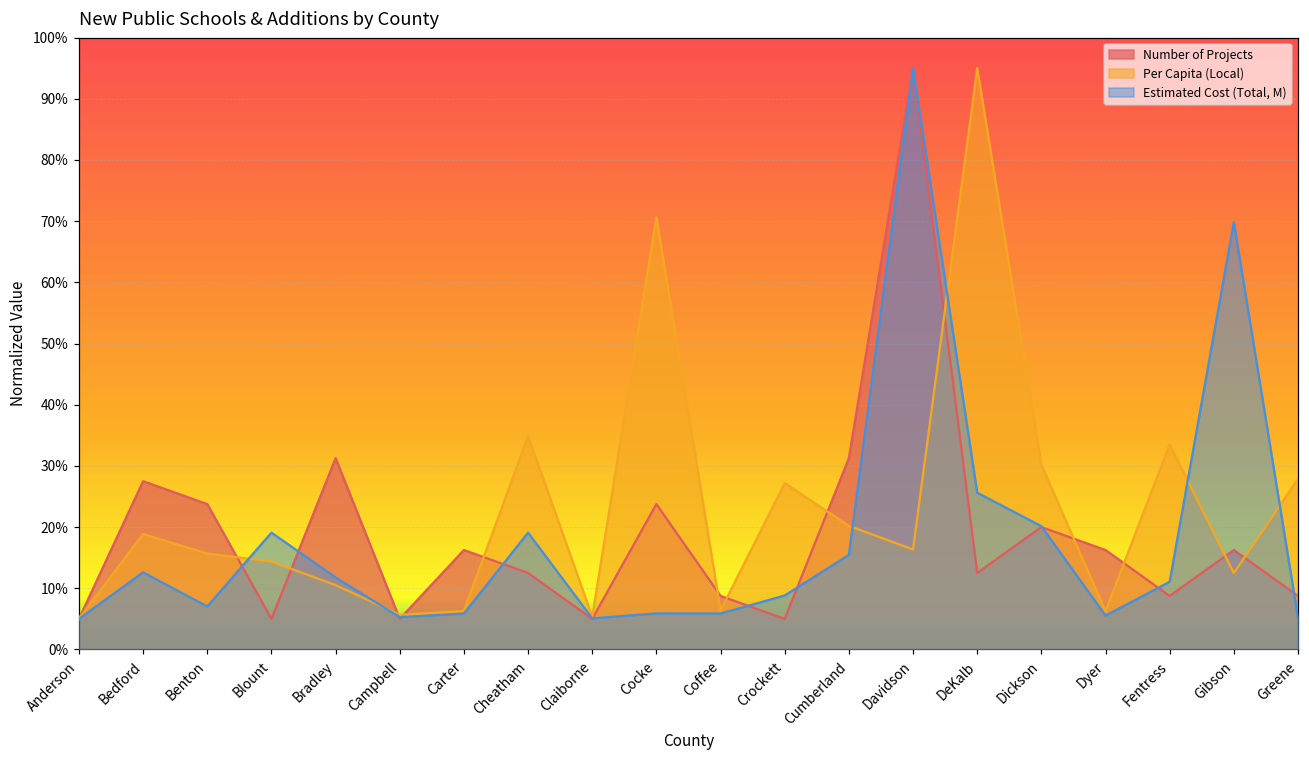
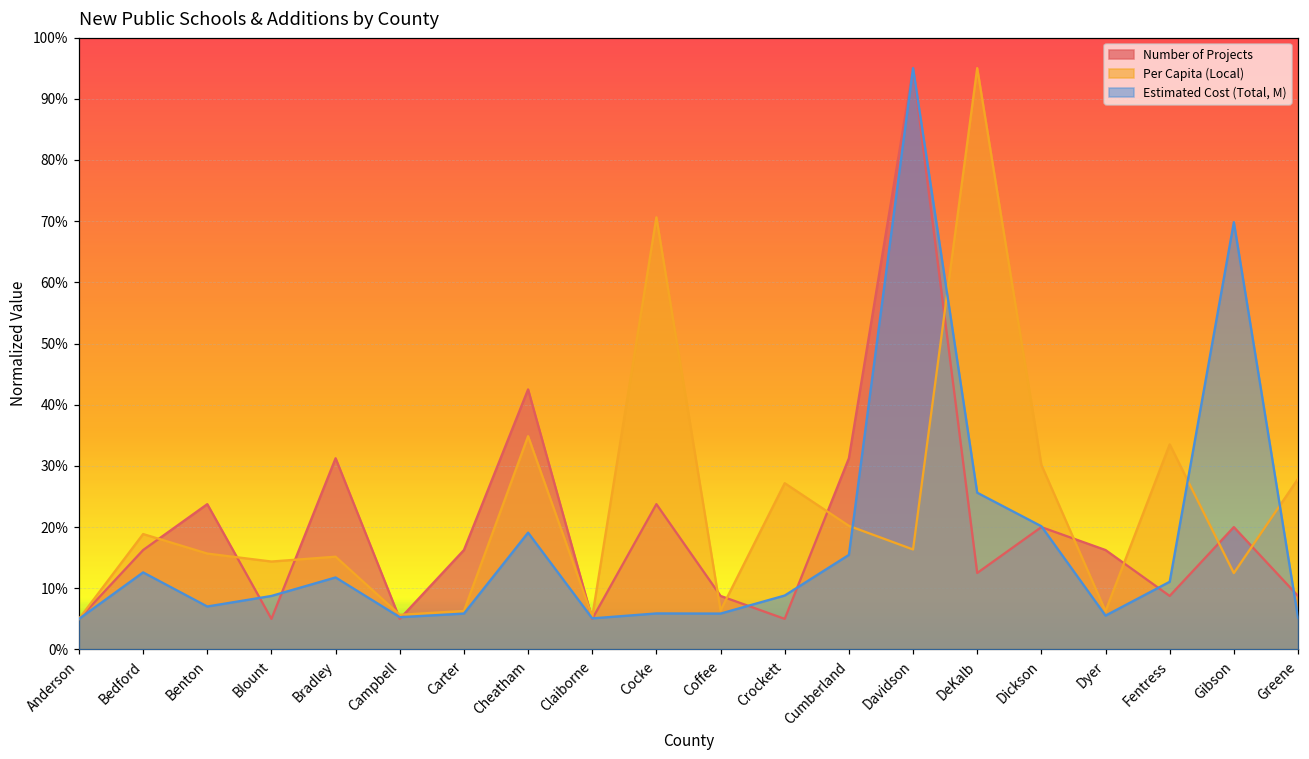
  {
    "Number of Projects": {
-     "Bedford": "28%",
+     "Bedford": "16%",
      "Benton": "24%",
      "Blount": "5%",
      "Bradley": "31%",
      "Carter": "16%",
-     "Cheatham": "13%",
+     "Cheatham": "43%",
      "Cocke": "24%",
      "Coffee": "9%",
      "Crockett": "5%",
      "Cumberland": "31%",
      "DeKalb": "13%",
      "Dyer": "16%",
      "Fentress": "9%",
-     "Gibson": "16%",
+     "Gibson": "20%",
      "Greene": "9%"
    },
    "Per Capita (Local)": {
      "Bedford": "19%",
      "Benton": "16%",
      "Blount": "14%",
-     "Bradley": "11%",
+     "Bradley": "15%",
      "Cheatham": "35%",
      "Cocke": "71%",
      "Coffee": "6%",
      "Crockett": "27%",
      "Cumberland": "20%",
      "Davidson": "16%",
      "DeKalb": "95%",
      "Dickson": "30%",
      "Dyer": "6%",
      "Fentress": "34%",
      "Gibson": "12%",
      "Greene": "28%"
    },
    "Estimated Cost (Total, M)": {
      "Bedford": "13%",
      "Benton": "7%",
-     "Blount": "19%",
+     "Blount": "9%",
      "Bradley": "12%",
      "Cheatham": "19%",
      "Cocke": "6%",
      "Coffee": "6%",
      "Crockett": "9%",
      "Cumberland": "15%",
      "DeKalb": "26%",
      "Dyer": "6%",
      "Fentress": "11%",
      "Gibson": "70%",
      "Greene": "5%"
    }
  }
